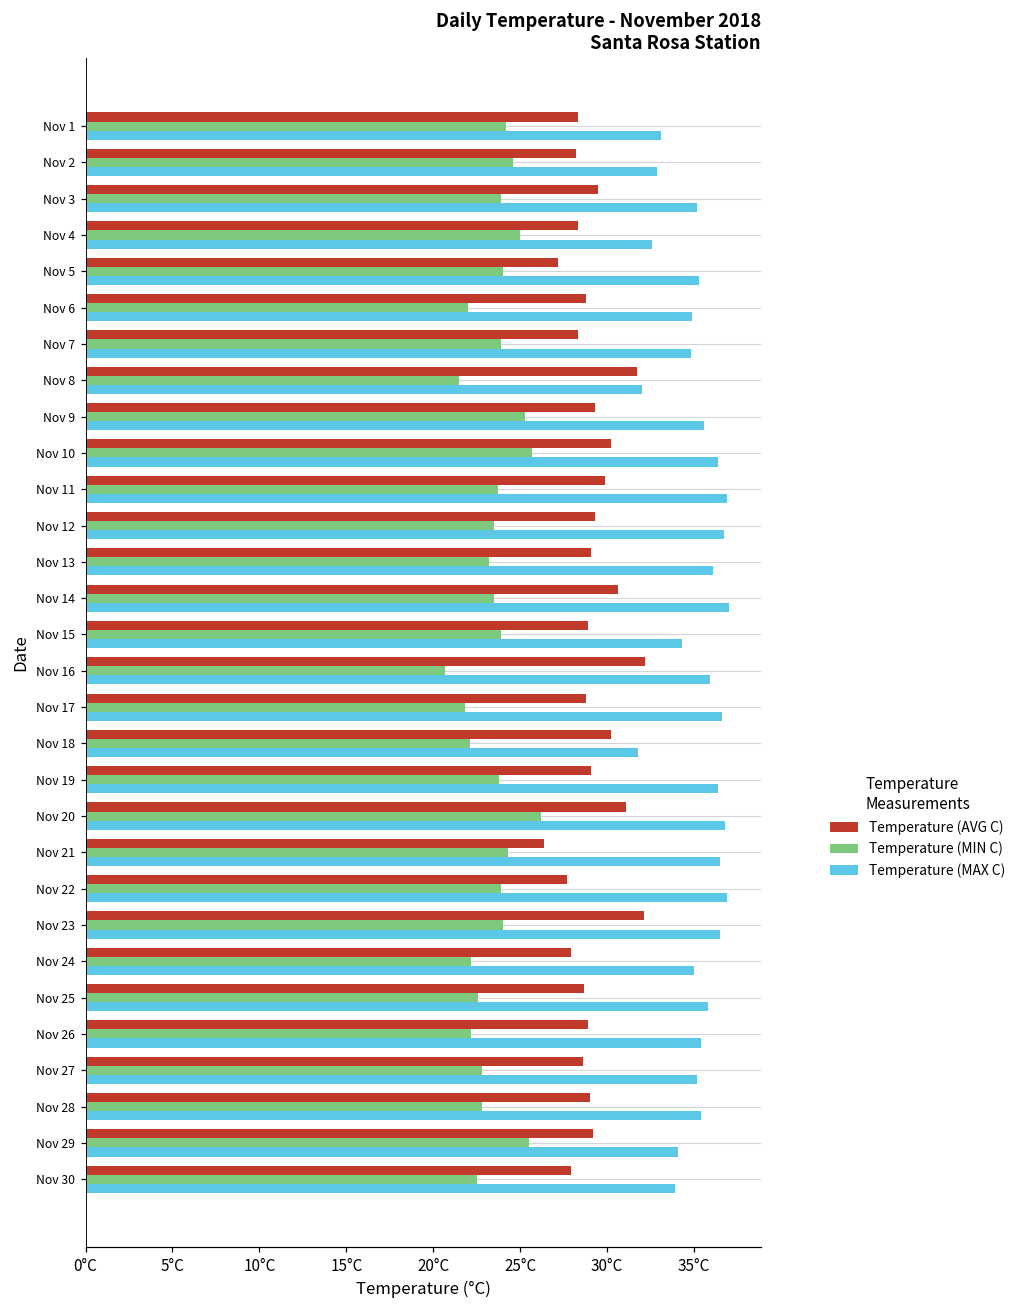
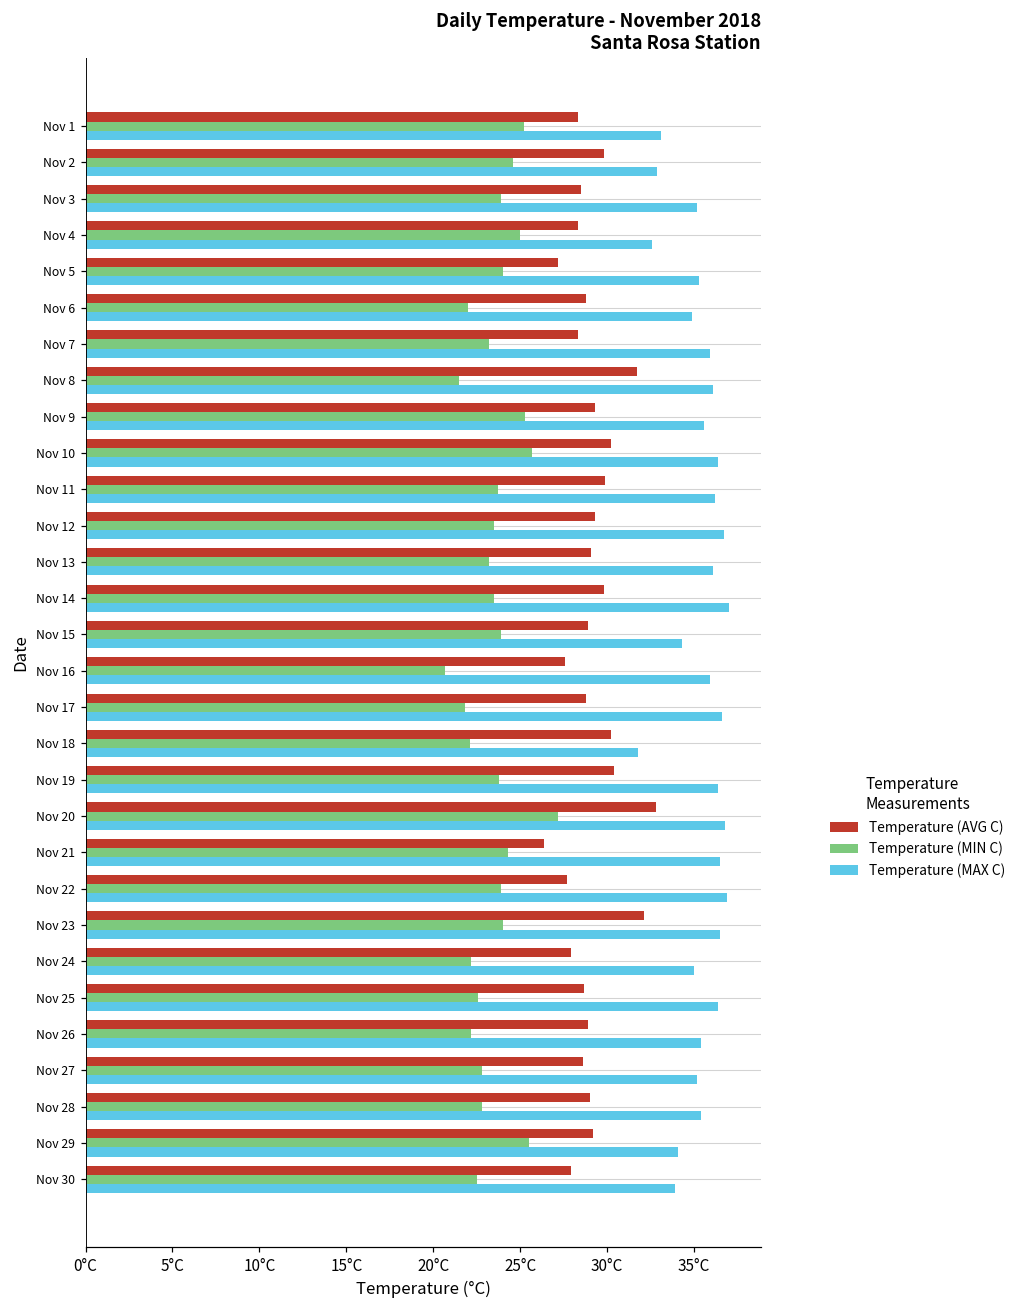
  {
    "Temperature (AVG C)": {
      "Nov 1": "28.3°C",
-     "Nov 2": "28.2°C",
-     "Nov 3": "29.5°C",
+     "Nov 2": "29.8°C",
+     "Nov 3": "28.5°C",
      "Nov 4": "28.3°C",
      "Nov 5": "27.2°C",
      "Nov 6": "28.8°C",
      "Nov 7": "28.3°C",
      "Nov 8": "31.7°C",
      "Nov 9": "29.3°C",
      "Nov 10": "30.2°C",
      "Nov 11": "29.9°C",
      "Nov 12": "29.3°C",
      "Nov 13": "29.1°C",
-     "Nov 14": "30.6°C",
+     "Nov 14": "29.8°C",
      "Nov 15": "28.9°C",
-     "Nov 16": "32.2°C",
+     "Nov 16": "27.6°C",
      "Nov 17": "28.8°C",
      "Nov 18": "30.2°C",
-     "Nov 19": "29.1°C",
-     "Nov 20": "31.1°C",
+     "Nov 19": "30.4°C",
+     "Nov 20": "32.8°C",
      "Nov 21": "26.4°C",
      "Nov 22": "27.7°C",
      "Nov 23": "32.1°C",
      "Nov 24": "27.9°C",
      "Nov 25": "28.7°C",
      "Nov 26": "28.9°C",
      "Nov 27": "28.6°C",
      "Nov 28": "29.0°C",
      "Nov 29": "29.2°C",
      "Nov 30": "27.9°C"
    },
    "Temperature (MIN C)": {
-     "Nov 1": "24.2°C",
+     "Nov 1": "25.2°C",
      "Nov 2": "24.6°C",
      "Nov 3": "23.9°C",
      "Nov 4": "25.0°C",
      "Nov 5": "24.0°C",
      "Nov 6": "22.0°C",
-     "Nov 7": "23.9°C",
+     "Nov 7": "23.2°C",
      "Nov 8": "21.5°C",
      "Nov 9": "25.3°C",
      "Nov 10": "25.7°C",
      "Nov 11": "23.7°C",
      "Nov 12": "23.5°C",
      "Nov 13": "23.2°C",
      "Nov 14": "23.5°C",
      "Nov 15": "23.9°C",
      "Nov 16": "20.7°C",
      "Nov 17": "21.8°C",
      "Nov 18": "22.1°C",
      "Nov 19": "23.8°C",
-     "Nov 20": "26.2°C",
+     "Nov 20": "27.2°C",
      "Nov 21": "24.3°C",
      "Nov 22": "23.9°C",
      "Nov 23": "24.0°C",
      "Nov 24": "22.2°C",
      "Nov 25": "22.6°C",
      "Nov 26": "22.2°C",
      "Nov 27": "22.8°C",
      "Nov 28": "22.8°C",
      "Nov 29": "25.5°C",
      "Nov 30": "22.5°C"
    },
    "Temperature (MAX C)": {
      "Nov 1": "33.1°C",
      "Nov 2": "32.9°C",
      "Nov 3": "35.2°C",
      "Nov 4": "32.6°C",
      "Nov 5": "35.3°C",
      "Nov 6": "34.9°C",
-     "Nov 7": "34.8°C",
-     "Nov 8": "32.0°C",
+     "Nov 7": "35.9°C",
+     "Nov 8": "36.1°C",
      "Nov 9": "35.6°C",
      "Nov 10": "36.4°C",
-     "Nov 11": "36.9°C",
+     "Nov 11": "36.2°C",
      "Nov 12": "36.7°C",
      "Nov 13": "36.1°C",
      "Nov 14": "37.0°C",
      "Nov 15": "34.3°C",
      "Nov 16": "35.9°C",
      "Nov 17": "36.6°C",
      "Nov 18": "31.8°C",
      "Nov 19": "36.4°C",
      "Nov 20": "36.8°C",
      "Nov 21": "36.5°C",
      "Nov 22": "36.9°C",
      "Nov 23": "36.5°C",
      "Nov 24": "35.0°C",
-     "Nov 25": "35.8°C",
+     "Nov 25": "36.4°C",
      "Nov 26": "35.4°C",
      "Nov 27": "35.2°C",
      "Nov 28": "35.4°C",
      "Nov 29": "34.1°C",
      "Nov 30": "33.9°C"
    }
  }
